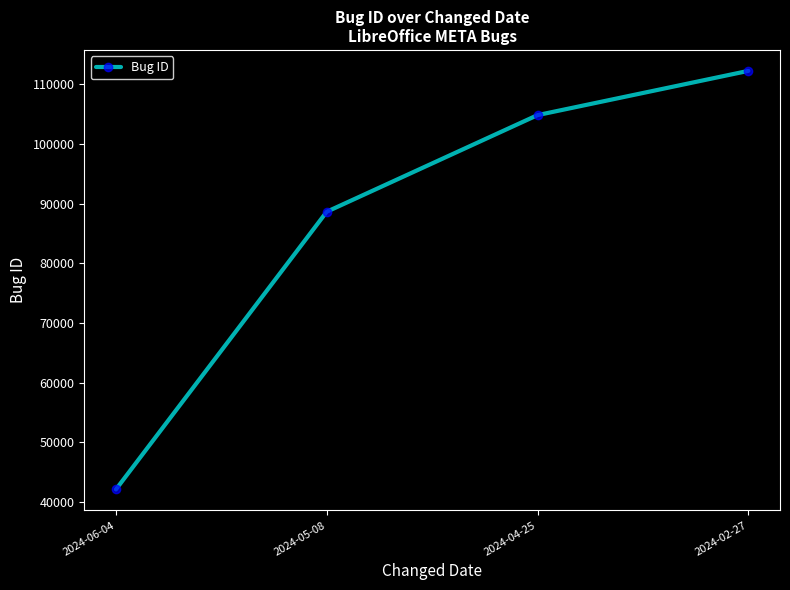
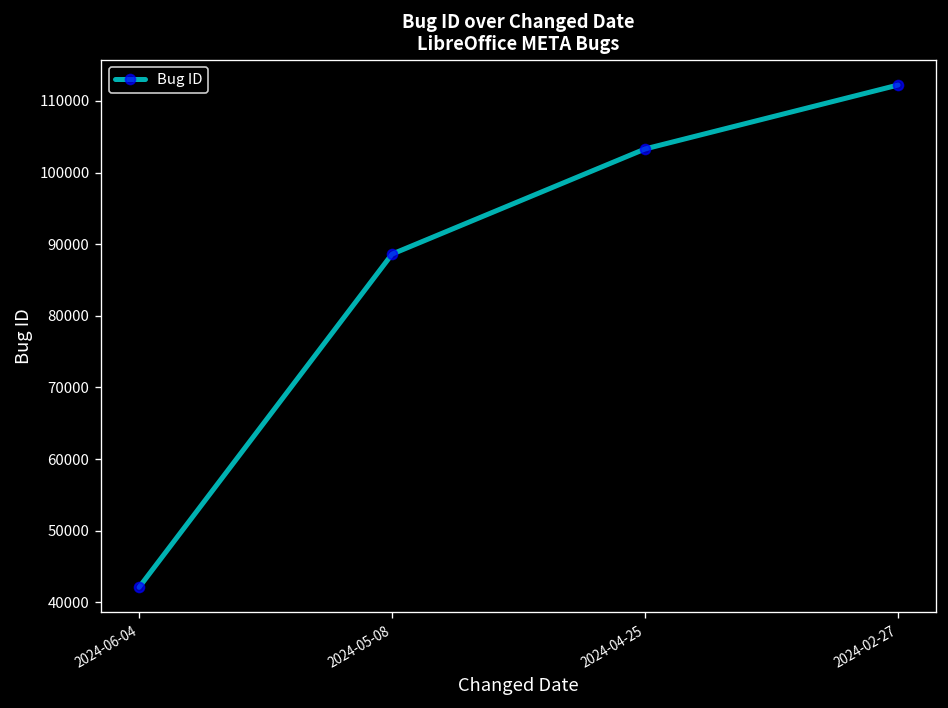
  {
    "2024-06-04": 42000,
    "2024-05-08": 89000,
-   "2024-04-25": 105000,
+   "2024-04-25": 103000,
    "2024-02-27": 112000
  }
